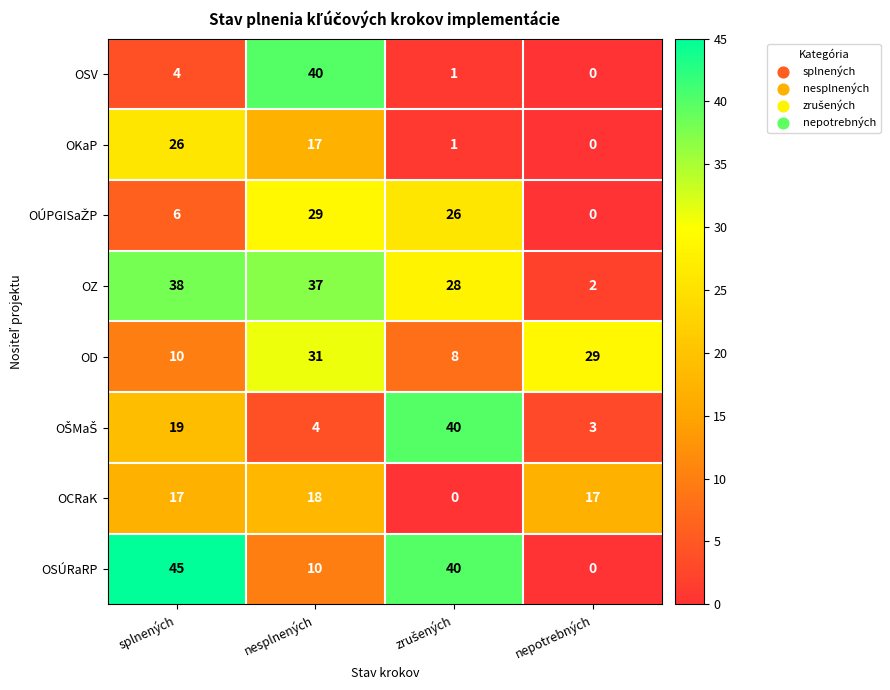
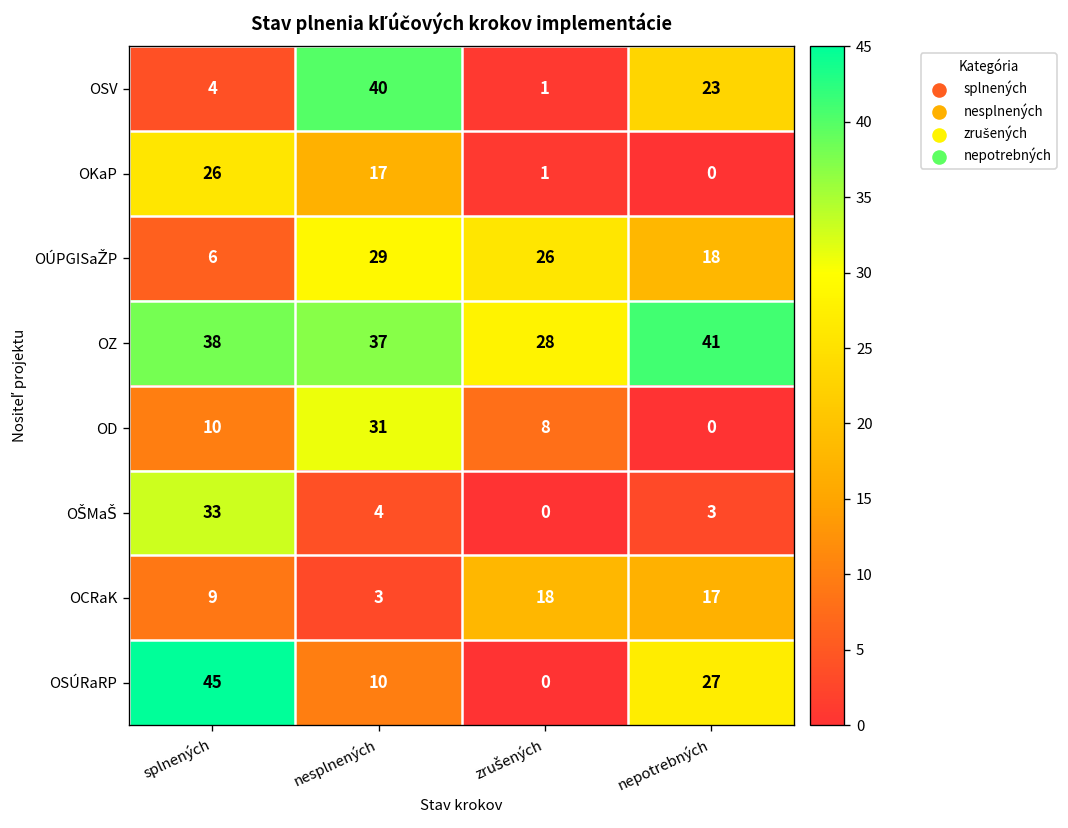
  {
    "OSV": {
      "splnených": 4,
      "nesplnených": 40,
      "zrušených": 1,
-     "nepotrebných": 0
+     "nepotrebných": 23
    },
    "OKaP": {
      "splnených": 26,
      "nesplnených": 17,
      "zrušených": 1,
      "nepotrebných": 0
    },
    "OÚPGISaŽP": {
      "splnených": 6,
      "nesplnených": 29,
      "zrušených": 26,
-     "nepotrebných": 0
+     "nepotrebných": 18
    },
    "OZ": {
      "splnených": 38,
      "nesplnených": 37,
      "zrušených": 28,
-     "nepotrebných": 2
+     "nepotrebných": 41
    },
    "OD": {
      "splnených": 10,
      "nesplnených": 31,
      "zrušených": 8,
-     "nepotrebných": 29
+     "nepotrebných": 0
    },
    "OŠMaŠ": {
-     "splnených": 19,
+     "splnených": 33,
      "nesplnených": 4,
-     "zrušených": 40,
+     "zrušených": 0,
      "nepotrebných": 3
    },
    "OCRaK": {
-     "splnených": 17,
-     "nesplnených": 18,
-     "zrušených": 0,
+     "splnených": 9,
+     "nesplnených": 3,
+     "zrušených": 18,
      "nepotrebných": 17
    },
    "OSÚRaRP": {
      "splnených": 45,
      "nesplnených": 10,
-     "zrušených": 40,
-     "nepotrebných": 0
+     "zrušených": 0,
+     "nepotrebných": 27
    }
  }
